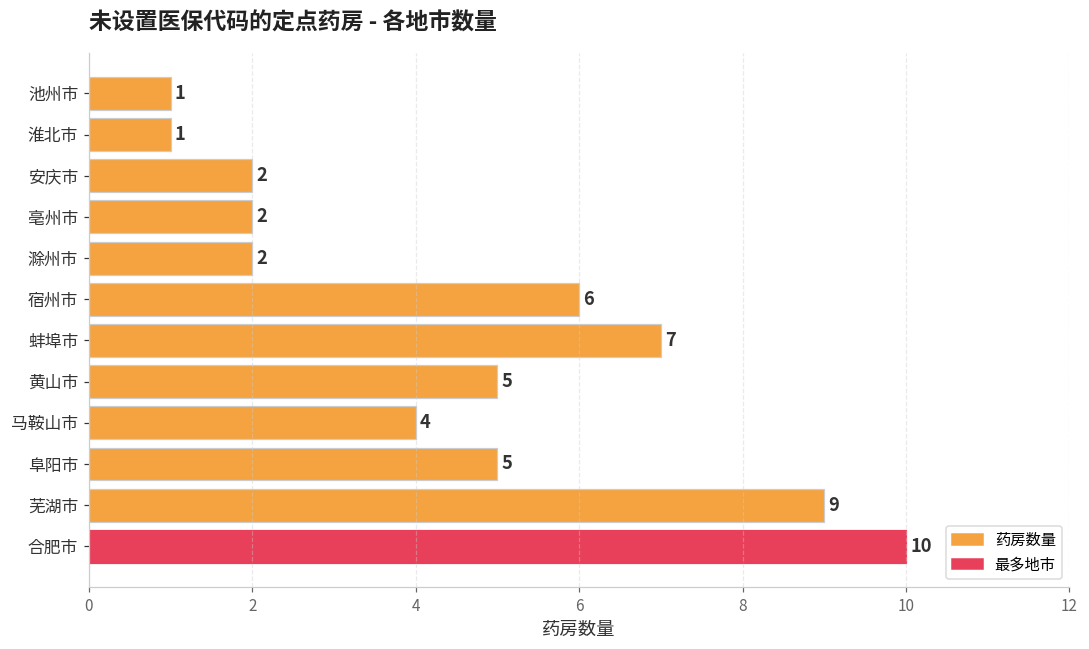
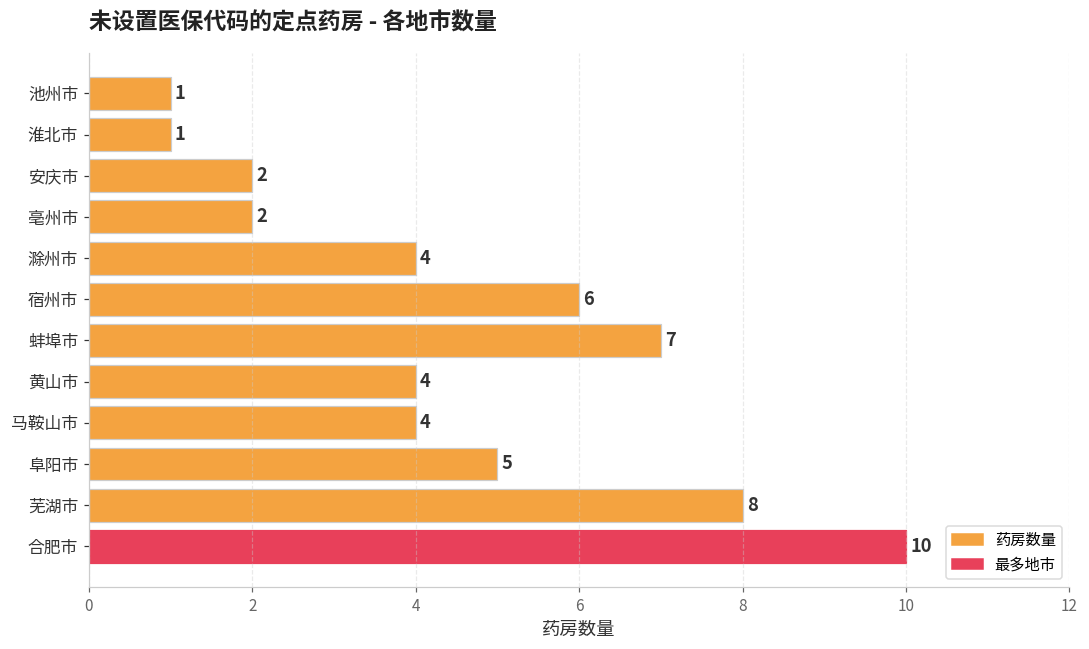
  {
    "池州市": 1,
    "淮北市": 1,
    "安庆市": 2,
    "亳州市": 2,
-   "滁州市": 2,
+   "滁州市": 4,
    "宿州市": 6,
    "蚌埠市": 7,
-   "黄山市": 5,
+   "黄山市": 4,
    "马鞍山市": 4,
    "阜阳市": 5,
-   "芜湖市": 9,
+   "芜湖市": 8,
    "合肥市": 10
  }
